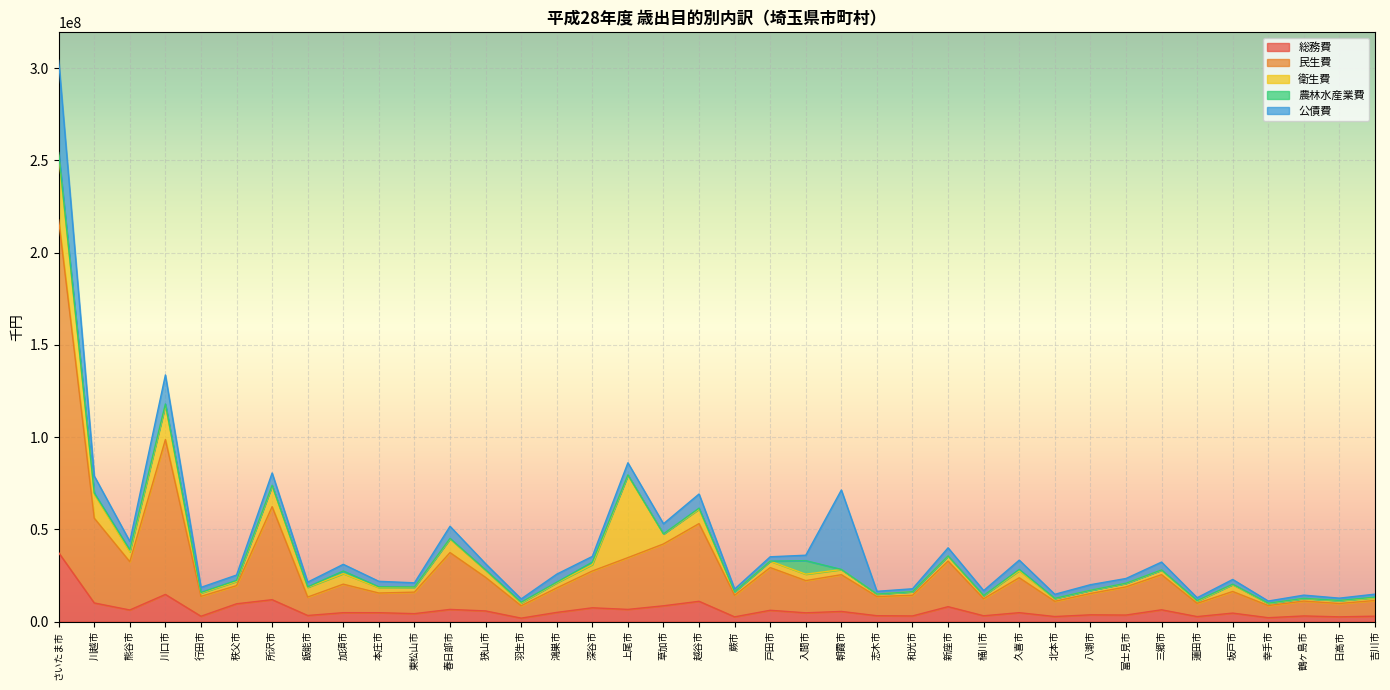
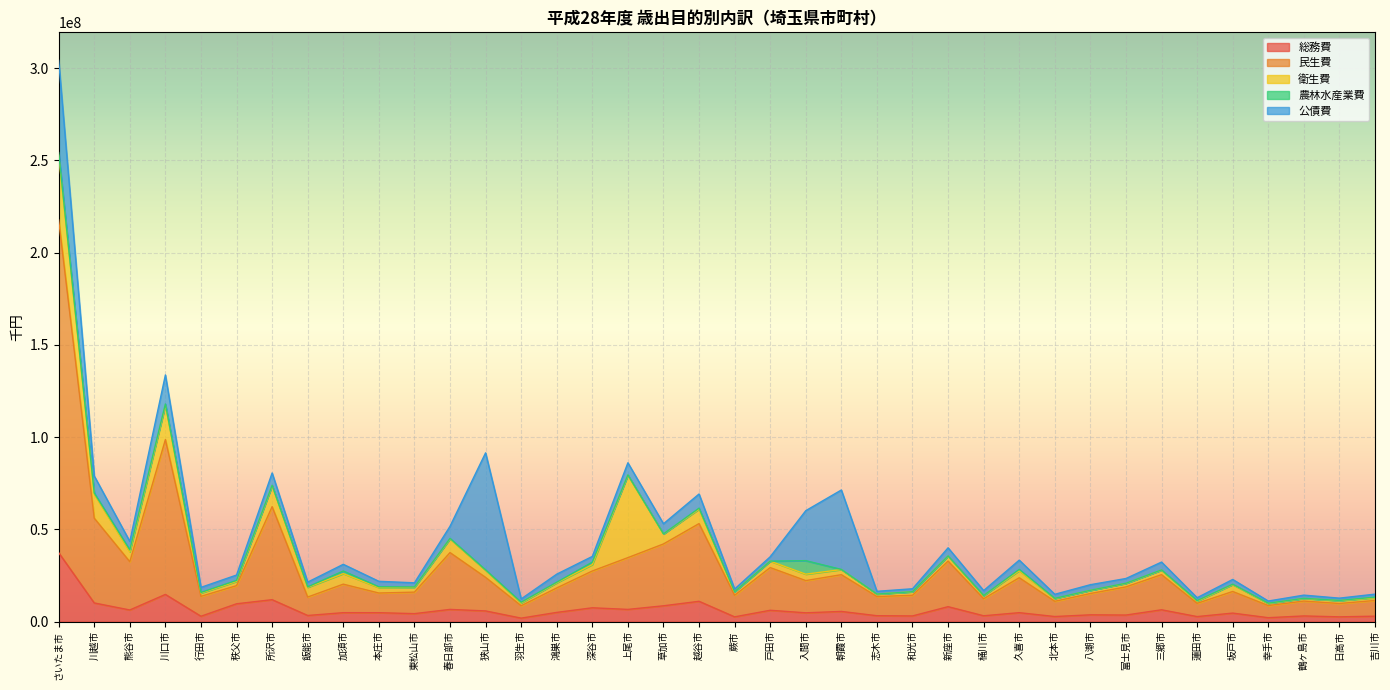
  {
    "衛生費": {
      "さいたま市": 35000000,
      "加須市": 6000000,
      "入間市": 3000000
    },
    "農林水産業費": {
      "さいたま市": 1000000,
      "加須市": 1000000,
      "入間市": 7000000
    },
    "公債費": {
      "さいたま市": 50000000,
      "川越市": 9000000,
      "熊谷市": 5000000,
      "川口市": 16000000,
      "行田市": 3000000,
      "秩父市": 3000000,
      "所沢市": 7000000,
      "飯能市": 3000000,
      "加須市": 4000000,
      "本庄市": 3000000,
      "東松山市": 2000000,
      "春日部市": 7000000,
-     "狭山市": 3000000,
+     "狭山市": 63000000,
      "羽生市": 2000000,
      "鴻巣市": 4000000,
      "深谷市": 3000000,
      "上尾市": 7000000,
      "草加市": 5000000,
      "越谷市": 8000000,
      "蕨市": 1000000,
      "戸田市": 2000000,
-     "入間市": 3000000,
+     "入間市": 27000000,
      "朝霞市": 43000000,
      "志木市": 1000000,
      "和光市": 2000000,
      "新座市": 4000000,
      "桶川市": 3000000,
      "久喜市": 5000000,
      "北本市": 2000000,
      "八潮市": 3000000,
      "富士見市": 3000000,
      "三郷市": 4000000,
      "蓮田市": 2000000,
      "坂戸市": 3000000,
      "鶴ヶ島市": 2000000,
      "吉川市": 2000000
    }
  }
